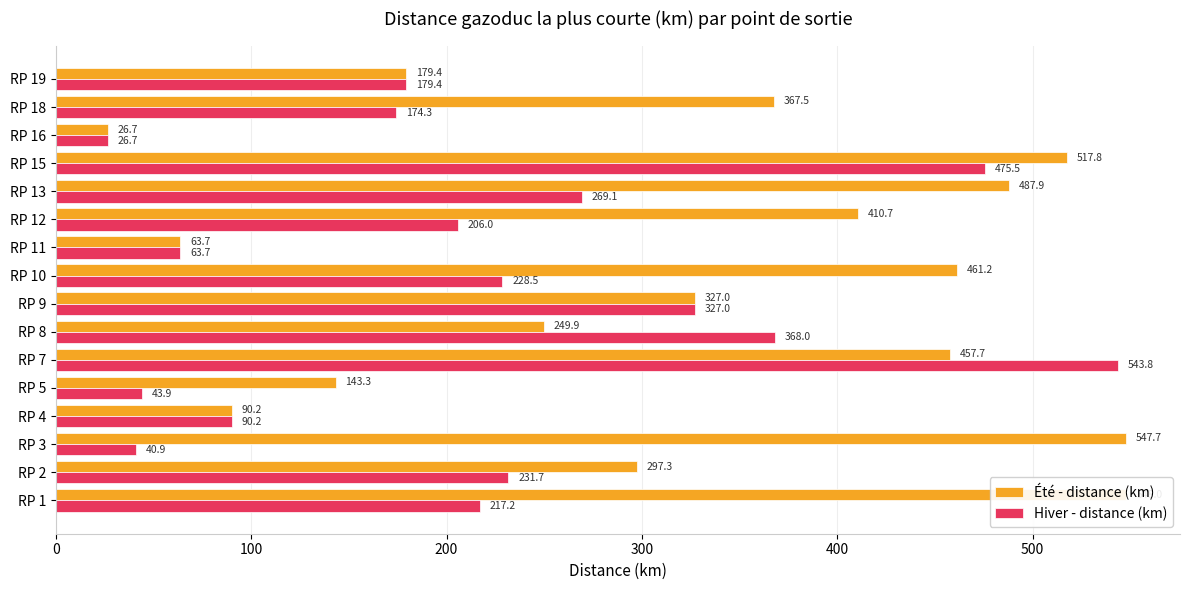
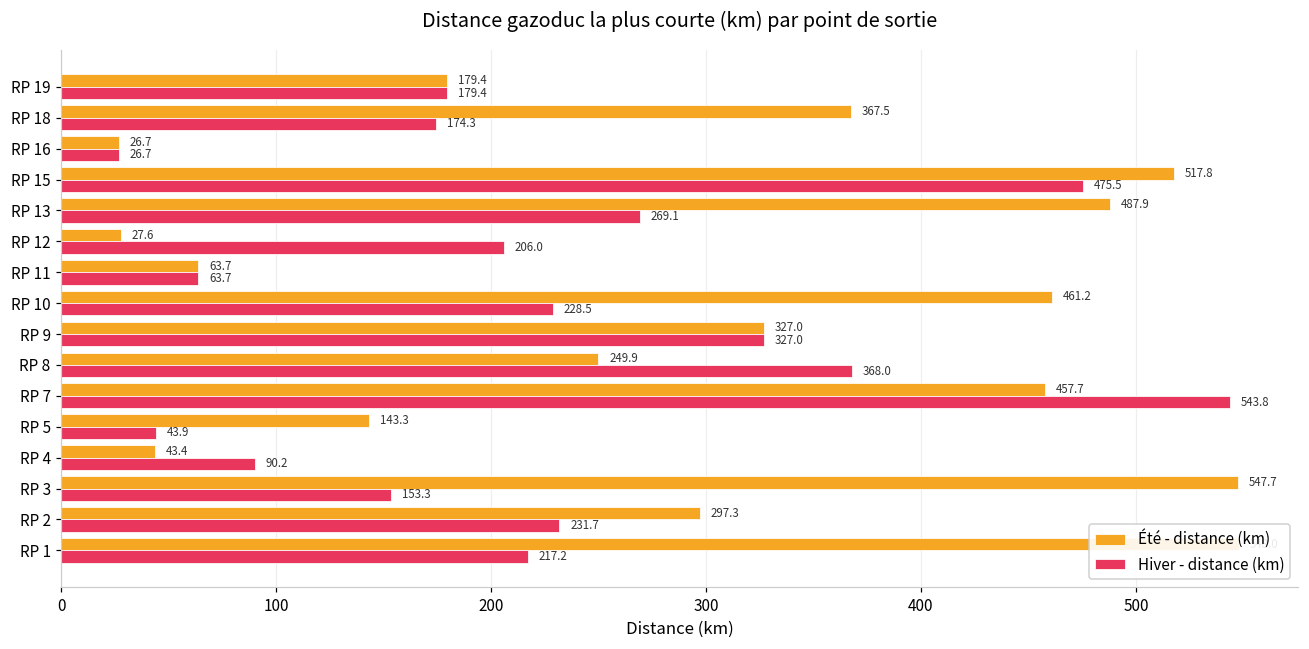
  {
    "Été - distance (km)": {
      "RP 19": 179.4,
      "RP 18": 367.5,
      "RP 16": 26.7,
      "RP 15": 517.8,
      "RP 13": 487.9,
-     "RP 12": 410.7,
+     "RP 12": 27.6,
      "RP 11": 63.7,
      "RP 10": 461.2,
      "RP 9": 327.0,
      "RP 8": 249.9,
      "RP 7": 457.7,
      "RP 5": 143.3,
-     "RP 4": 90.2,
+     "RP 4": 43.4,
      "RP 3": 547.7,
      "RP 2": 297.3
    },
    "Hiver - distance (km)": {
      "RP 19": 179.4,
      "RP 18": 174.3,
      "RP 16": 26.7,
      "RP 15": 475.5,
      "RP 13": 269.1,
      "RP 12": 206.0,
      "RP 11": 63.7,
      "RP 10": 228.5,
      "RP 9": 327.0,
      "RP 8": 368.0,
      "RP 7": 543.8,
      "RP 5": 43.9,
      "RP 4": 90.2,
-     "RP 3": 40.9,
+     "RP 3": 153.3,
      "RP 2": 231.7,
      "RP 1": 217.2
    }
  }
